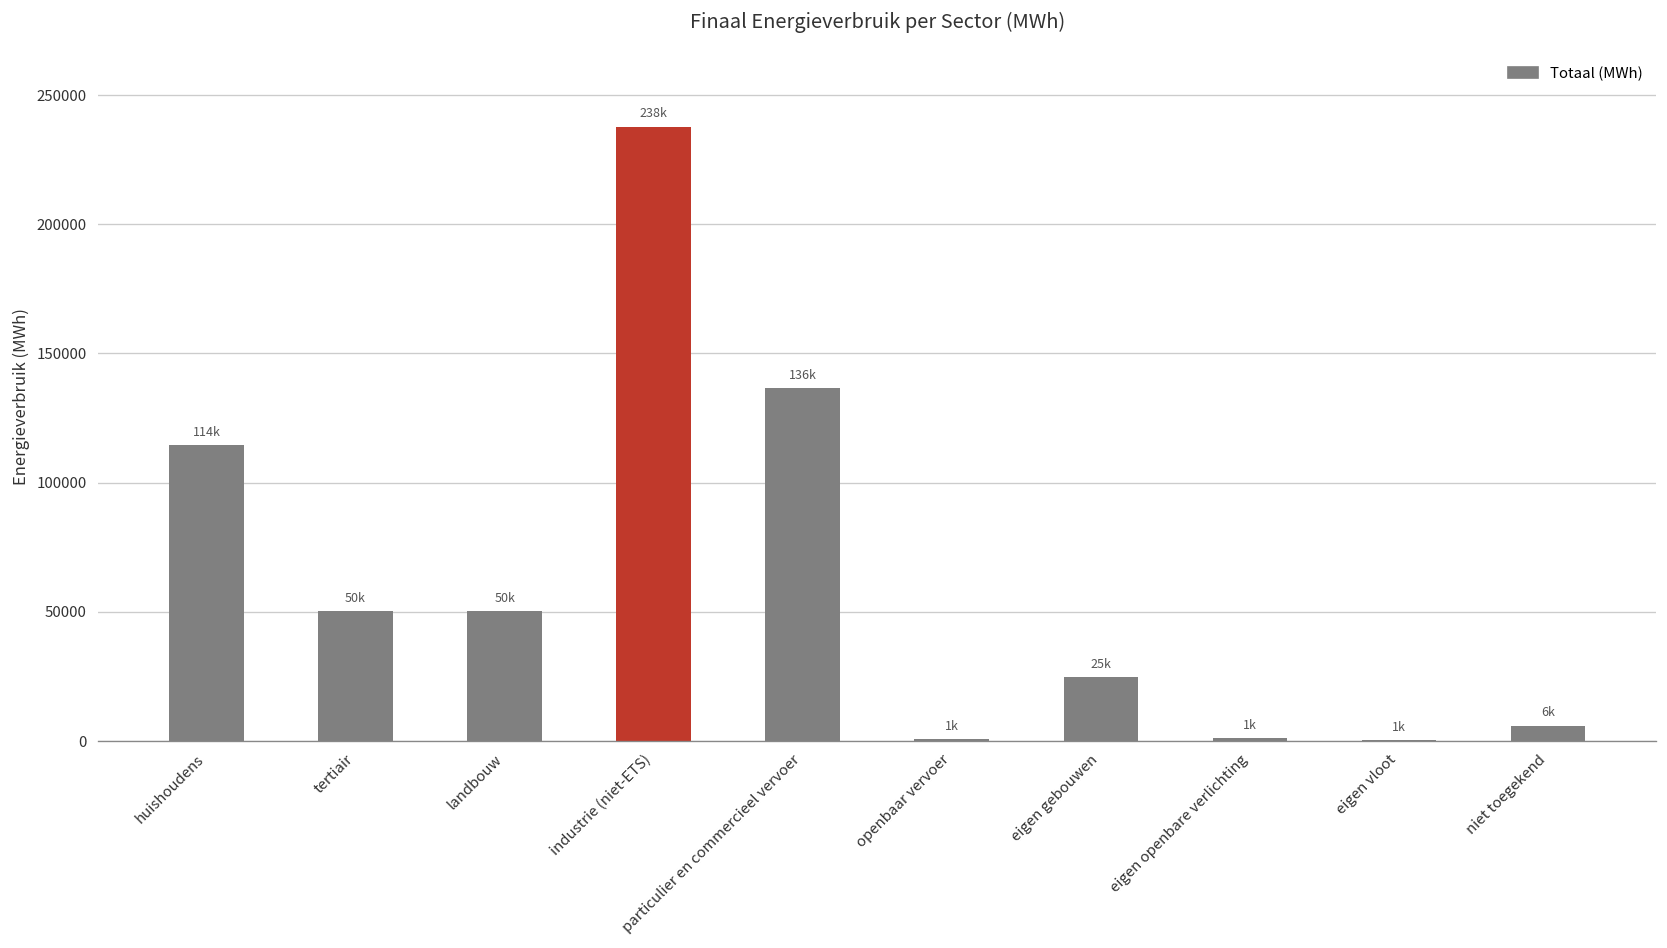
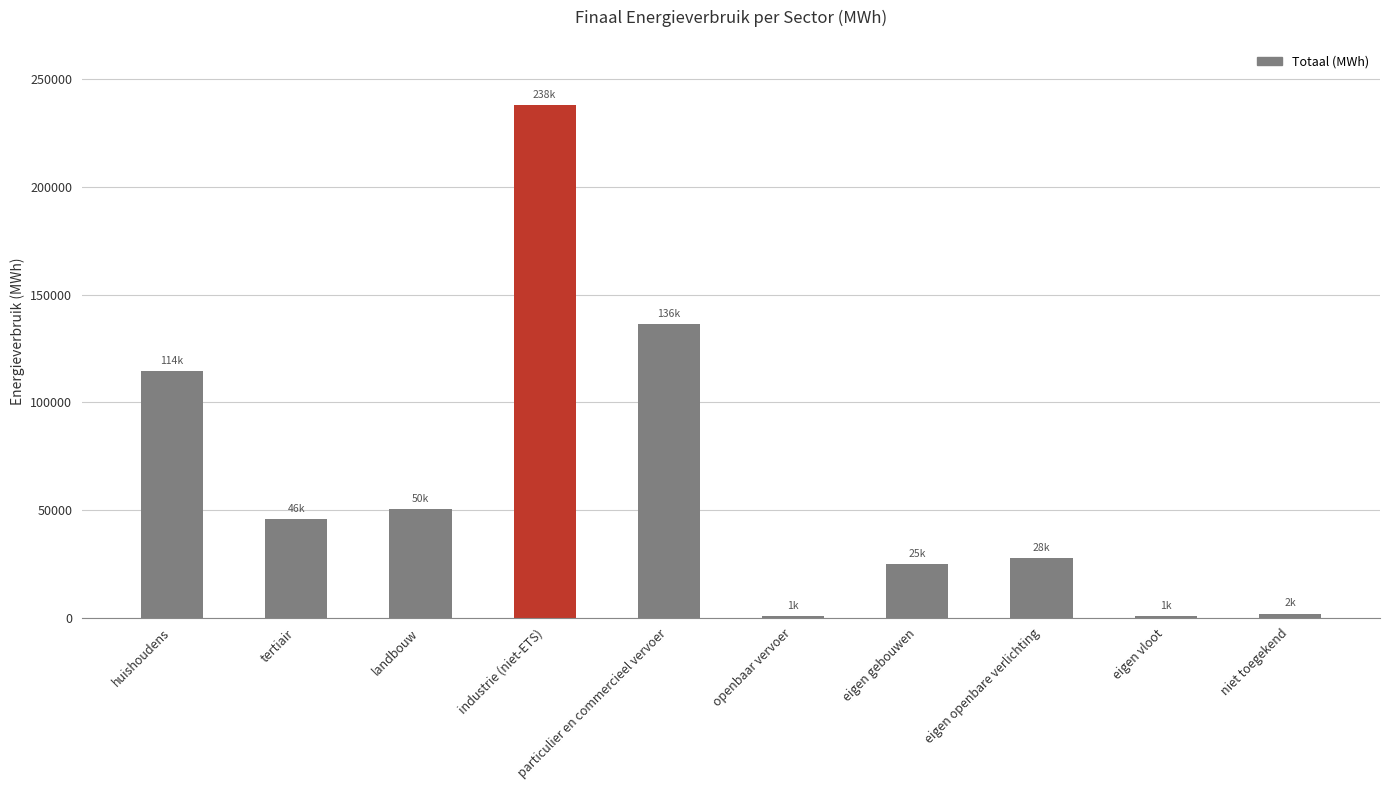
  {
    "huishoudens": "114k",
-   "tertiair": "50k",
+   "tertiair": "46k",
    "landbouw": "50k",
    "industrie (niet-ETS)": "238k",
    "particulier en commercieel vervoer": "136k",
    "openbaar vervoer": "1k",
    "eigen gebouwen": "25k",
-   "eigen openbare verlichting": "1k",
+   "eigen openbare verlichting": "28k",
    "eigen vloot": "1k",
-   "niet toegekend": "6k"
+   "niet toegekend": "2k"
  }
